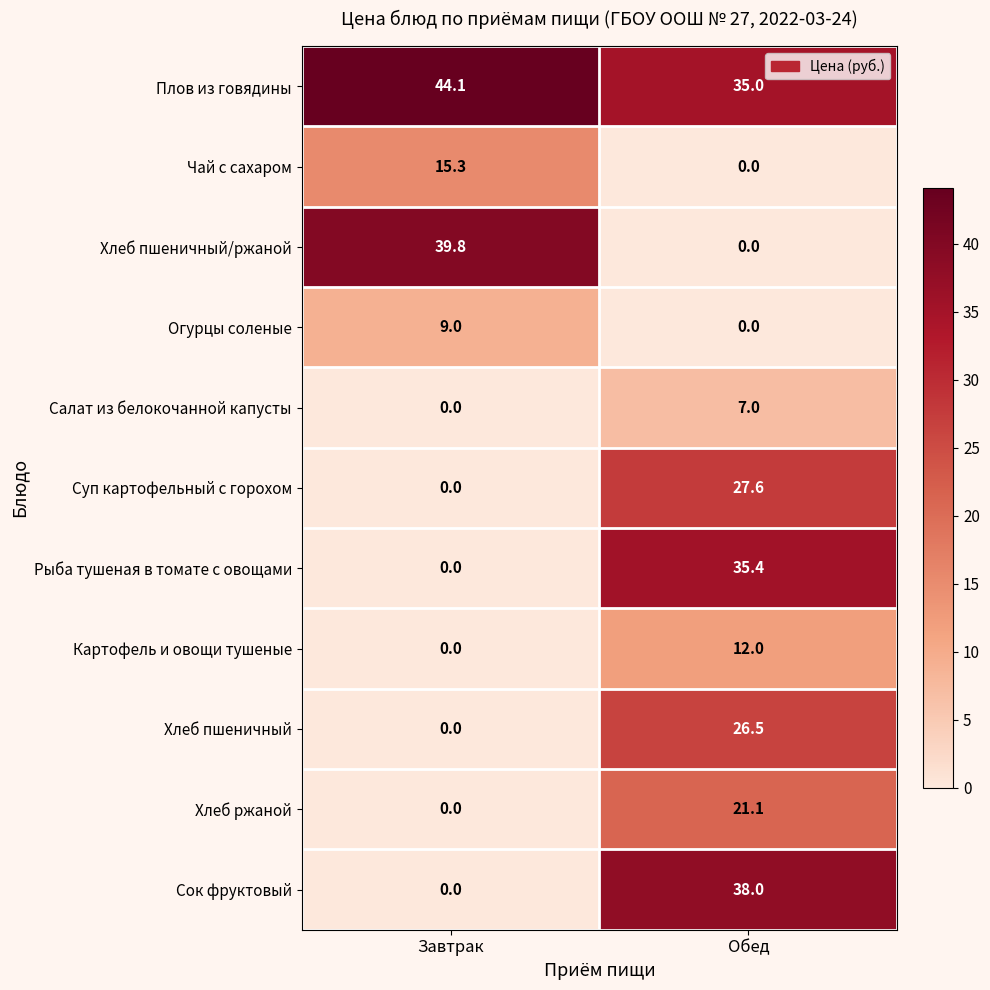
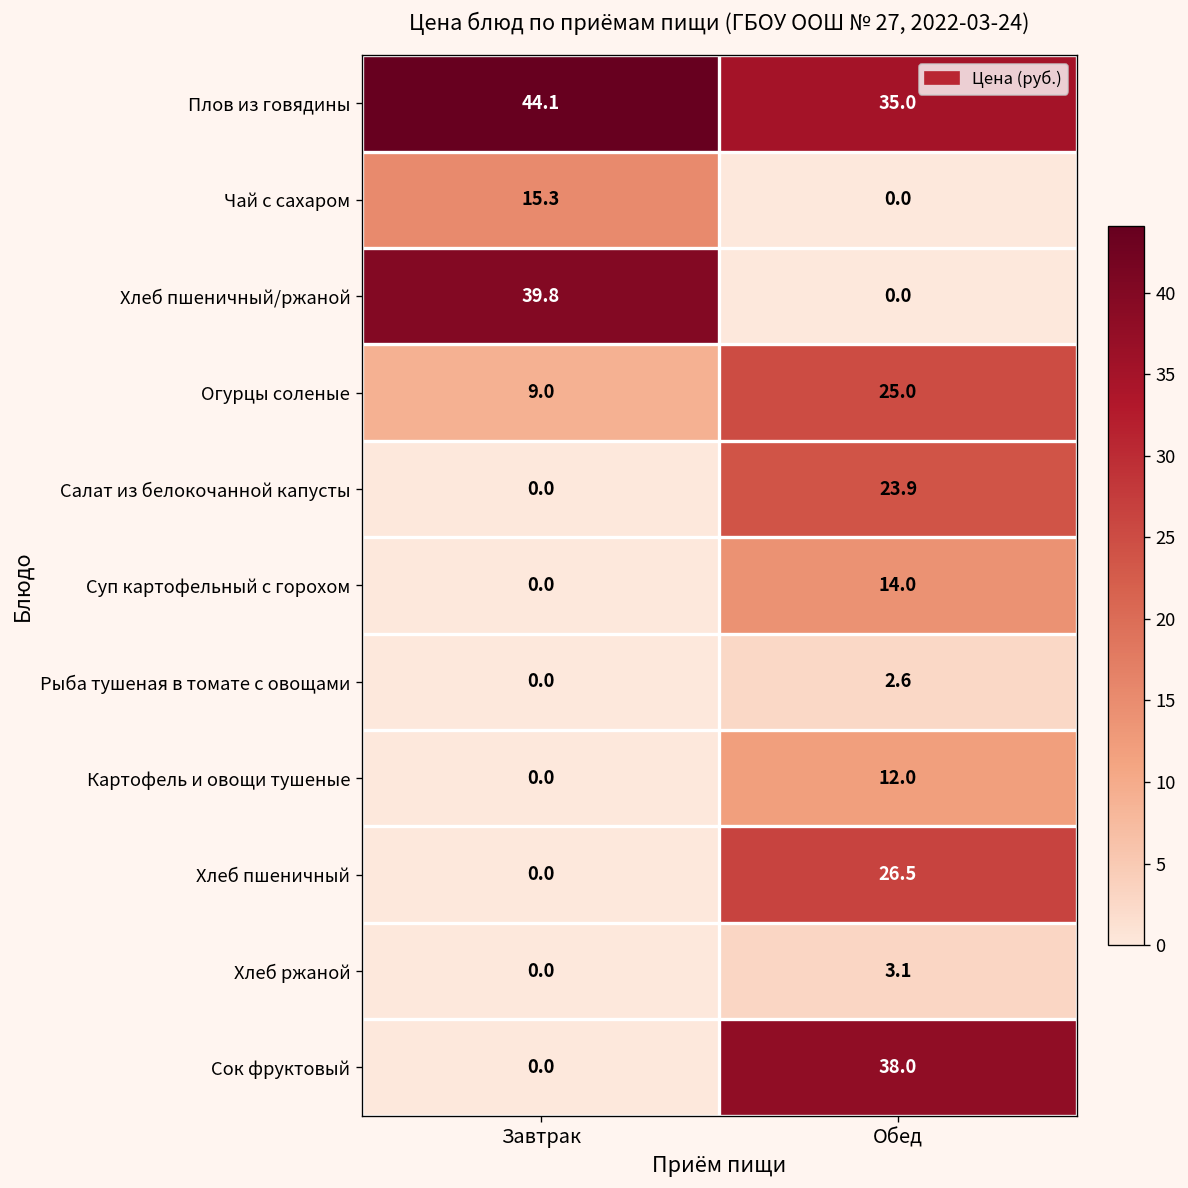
  {
    "Плов из говядины": {
      "Завтрак": 44.1,
      "Обед": 35.0
    },
    "Чай с сахаром": {
      "Завтрак": 15.3,
      "Обед": 0.0
    },
    "Хлеб пшеничный/ржаной": {
      "Завтрак": 39.8,
      "Обед": 0.0
    },
    "Огурцы соленые": {
      "Завтрак": 9.0,
-     "Обед": 0.0
+     "Обед": 25.0
    },
    "Салат из белокочанной капусты": {
      "Завтрак": 0.0,
-     "Обед": 7.0
+     "Обед": 23.9
    },
    "Суп картофельный с горохом": {
      "Завтрак": 0.0,
-     "Обед": 27.6
+     "Обед": 14.0
    },
    "Рыба тушеная в томате с овощами": {
      "Завтрак": 0.0,
-     "Обед": 35.4
+     "Обед": 2.6
    },
    "Картофель и овощи тушеные": {
      "Завтрак": 0.0,
      "Обед": 12.0
    },
    "Хлеб пшеничный": {
      "Завтрак": 0.0,
      "Обед": 26.5
    },
    "Хлеб ржаной": {
      "Завтрак": 0.0,
-     "Обед": 21.1
+     "Обед": 3.1
    },
    "Сок фруктовый": {
      "Завтрак": 0.0,
      "Обед": 38.0
    }
  }
